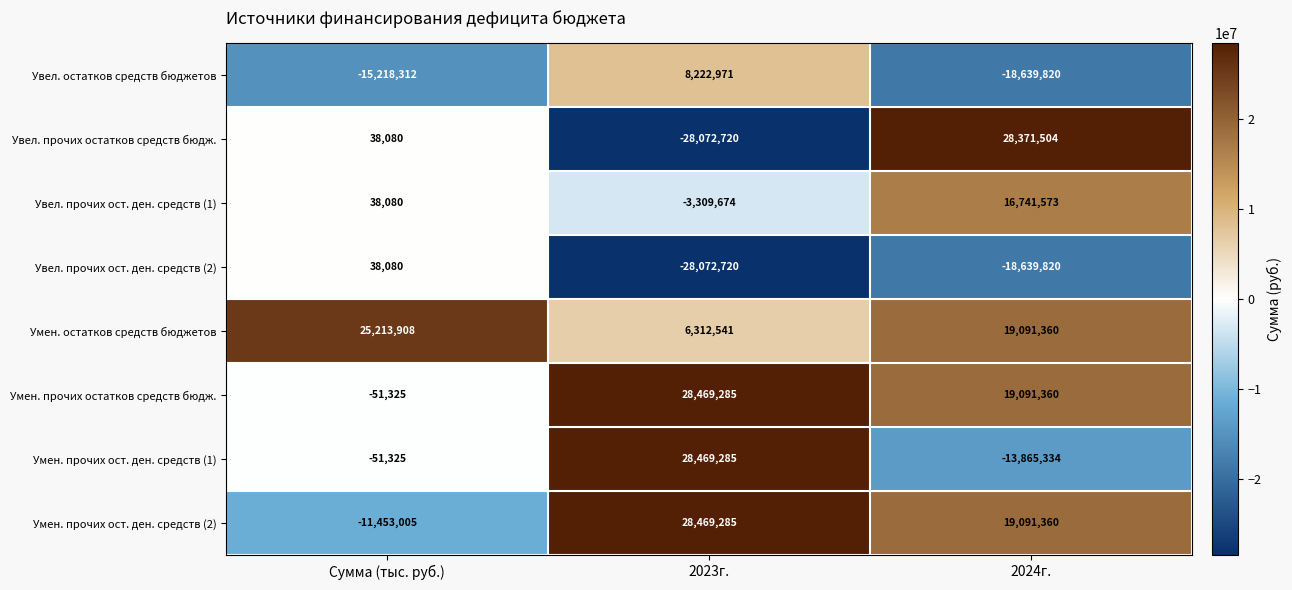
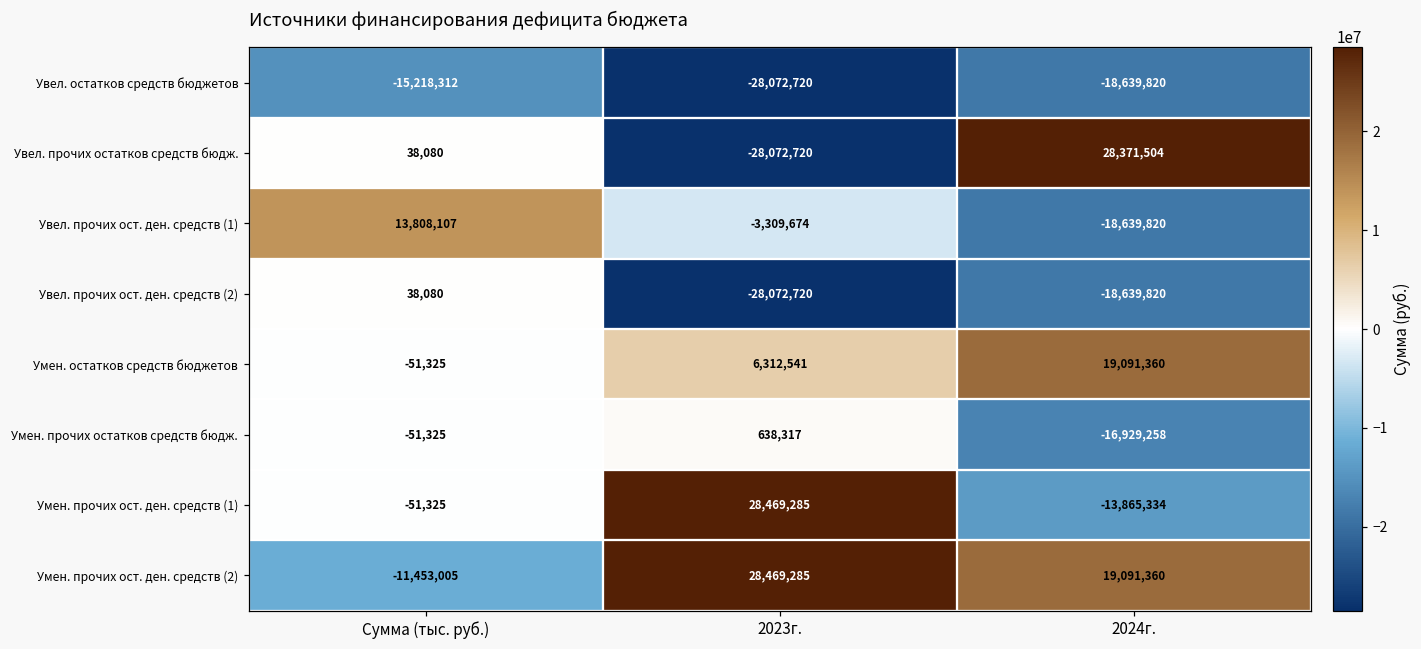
  {
    "Увел. остатков средств бюджетов": {
      "Сумма (тыс. руб.)": "-15,218,312",
-     "2023г.": "8,222,971",
+     "2023г.": "-28,072,720",
      "2024г.": "-18,639,820"
    },
    "Увел. прочих остатков средств бюдж.": {
      "Сумма (тыс. руб.)": "38,080",
      "2023г.": "-28,072,720",
      "2024г.": "28,371,504"
    },
    "Увел. прочих ост. ден. средств (1)": {
-     "Сумма (тыс. руб.)": "38,080",
+     "Сумма (тыс. руб.)": "13,808,107",
      "2023г.": "-3,309,674",
-     "2024г.": "16,741,573"
+     "2024г.": "-18,639,820"
    },
    "Увел. прочих ост. ден. средств (2)": {
      "Сумма (тыс. руб.)": "38,080",
      "2023г.": "-28,072,720",
      "2024г.": "-18,639,820"
    },
    "Умен. остатков средств бюджетов": {
-     "Сумма (тыс. руб.)": "25,213,908",
+     "Сумма (тыс. руб.)": "-51,325",
      "2023г.": "6,312,541",
      "2024г.": "19,091,360"
    },
    "Умен. прочих остатков средств бюдж.": {
      "Сумма (тыс. руб.)": "-51,325",
-     "2023г.": "28,469,285",
-     "2024г.": "19,091,360"
+     "2023г.": "638,317",
+     "2024г.": "-16,929,258"
    },
    "Умен. прочих ост. ден. средств (1)": {
      "Сумма (тыс. руб.)": "-51,325",
      "2023г.": "28,469,285",
      "2024г.": "-13,865,334"
    },
    "Умен. прочих ост. ден. средств (2)": {
      "Сумма (тыс. руб.)": "-11,453,005",
      "2023г.": "28,469,285",
      "2024г.": "19,091,360"
    }
  }
